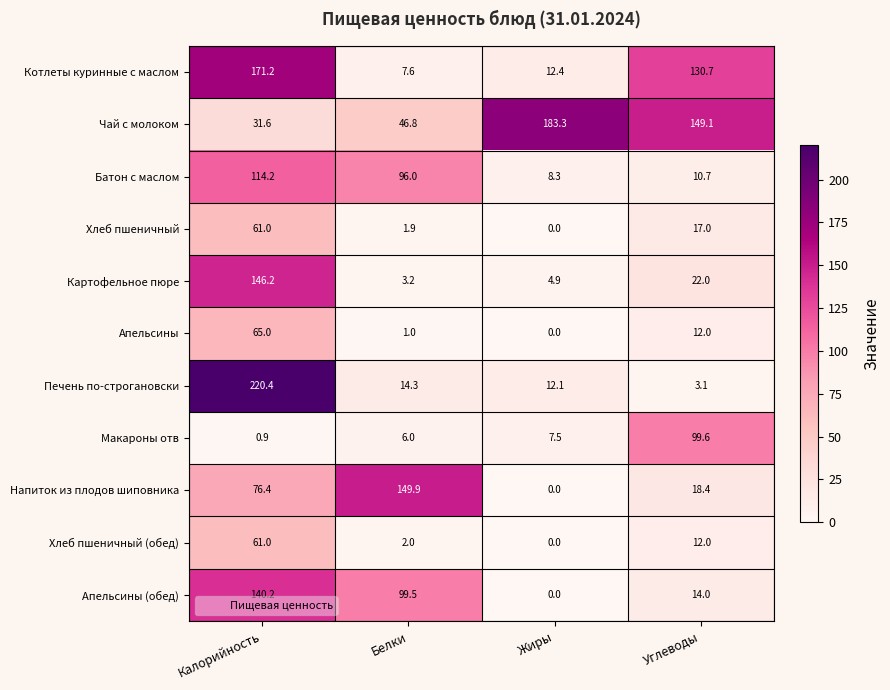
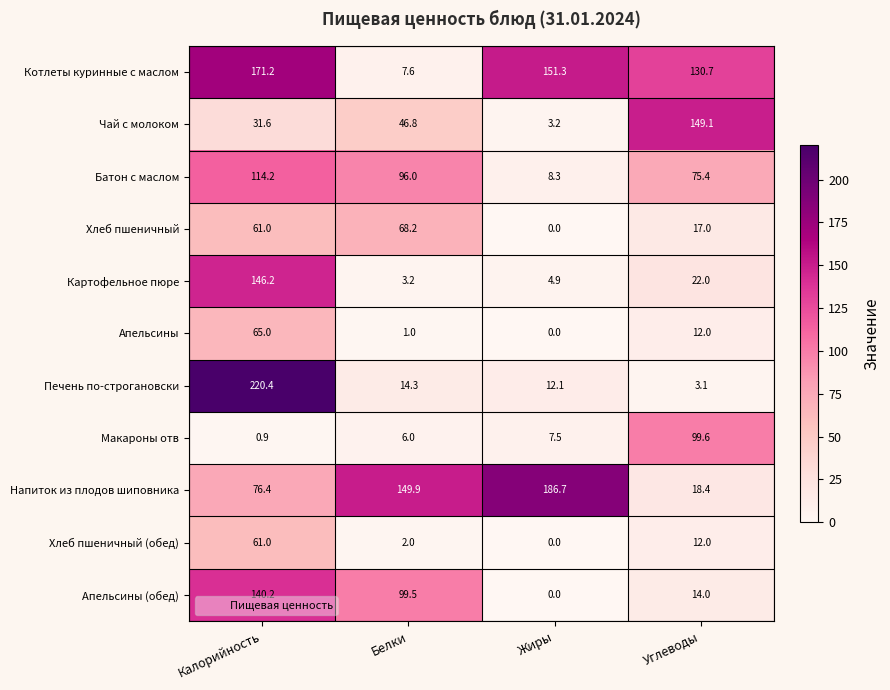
  {
    "Котлеты куринные с маслом": {
      "Калорийность": 171.2,
      "Белки": 7.6,
-     "Жиры": 12.4,
+     "Жиры": 151.3,
      "Углеводы": 130.7
    },
    "Чай с молоком": {
      "Калорийность": 31.6,
      "Белки": 46.8,
-     "Жиры": 183.3,
+     "Жиры": 3.2,
      "Углеводы": 149.1
    },
    "Батон с маслом": {
      "Калорийность": 114.2,
      "Белки": 96.0,
      "Жиры": 8.3,
-     "Углеводы": 10.7
+     "Углеводы": 75.4
    },
    "Хлеб пшеничный": {
      "Калорийность": 61.0,
-     "Белки": 1.9,
+     "Белки": 68.2,
      "Жиры": 0.0,
      "Углеводы": 17.0
    },
    "Картофельное пюре": {
      "Калорийность": 146.2,
      "Белки": 3.2,
      "Жиры": 4.9,
      "Углеводы": 22.0
    },
    "Апельсины": {
      "Калорийность": 65.0,
      "Белки": 1.0,
      "Жиры": 0.0,
      "Углеводы": 12.0
    },
    "Печень по-строгановски": {
      "Калорийность": 220.4,
      "Белки": 14.3,
      "Жиры": 12.1,
      "Углеводы": 3.1
    },
    "Макароны отв": {
      "Калорийность": 0.9,
      "Белки": 6.0,
      "Жиры": 7.5,
      "Углеводы": 99.6
    },
    "Напиток из плодов шиповника": {
      "Калорийность": 76.4,
      "Белки": 149.9,
-     "Жиры": 0.0,
+     "Жиры": 186.7,
      "Углеводы": 18.4
    },
    "Хлеб пшеничный (обед)": {
      "Калорийность": 61.0,
      "Белки": 2.0,
      "Жиры": 0.0,
      "Углеводы": 12.0
    },
    "Апельсины (обед)": {
      "Белки": 99.5,
      "Жиры": 0.0,
      "Углеводы": 14.0
    }
  }
